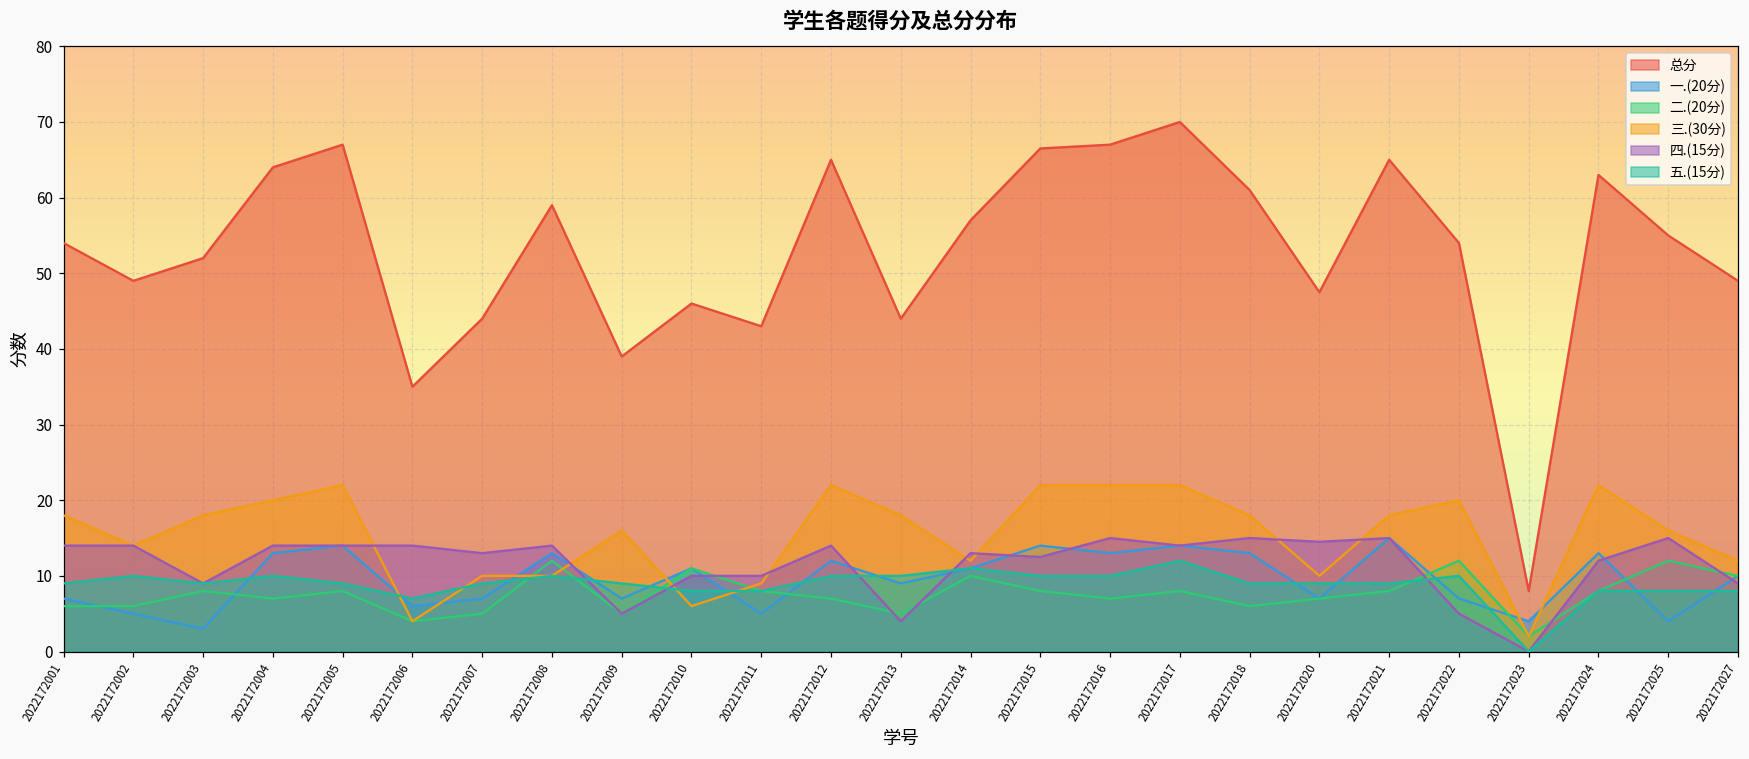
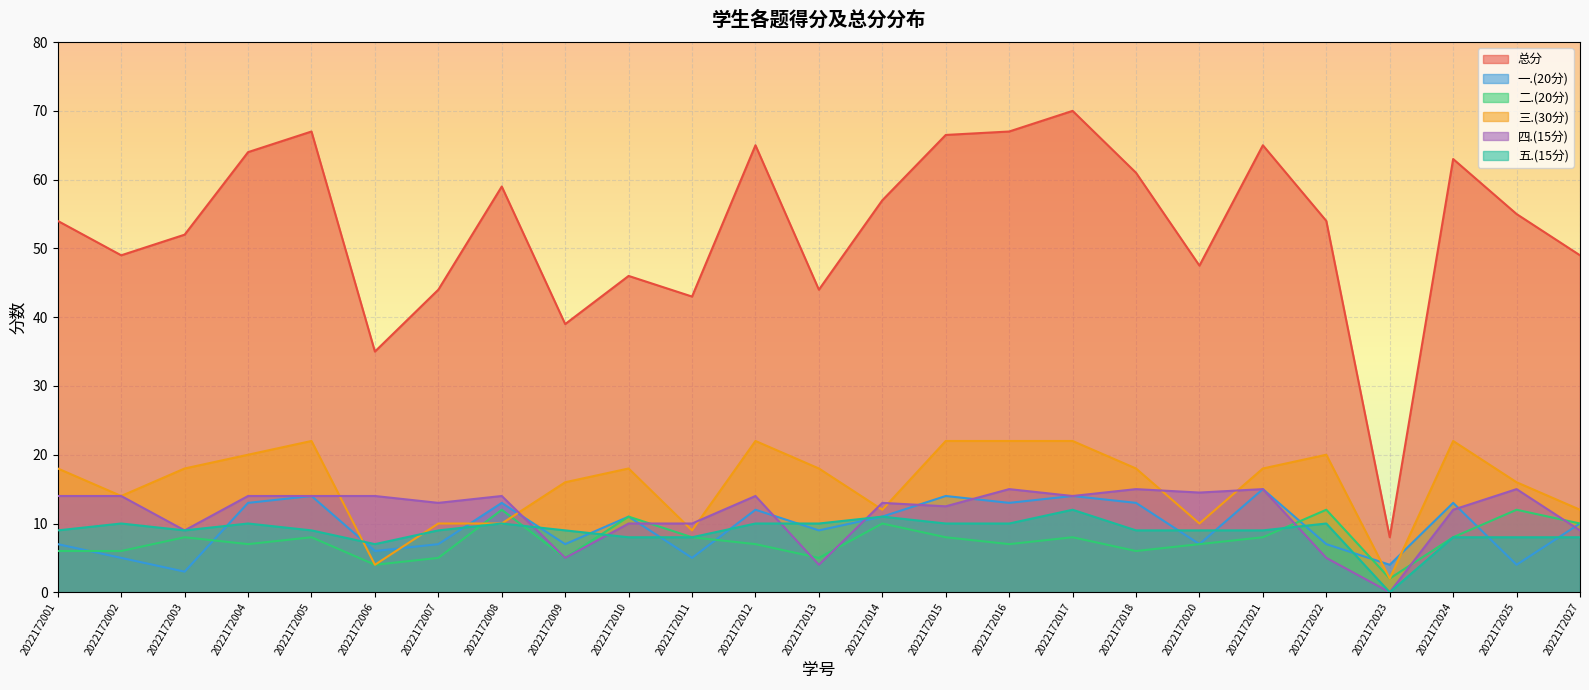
  {
    "总分": {
      "2022172001": 54,
      "2022172002": 49,
      "2022172003": 52,
      "2022172004": 64,
      "2022172005": 67,
      "2022172006": 35,
      "2022172007": 44,
      "2022172008": 59,
      "2022172009": 39,
      "2022172010": 46,
      "2022172011": 43,
      "2022172012": 65,
      "2022172013": 44,
      "2022172014": 57,
      "2022172015": 67,
      "2022172016": 67,
      "2022172017": 70,
      "2022172018": 61,
      "2022172020": 48,
      "2022172021": 65,
      "2022172022": 54,
      "2022172023": 8,
      "2022172024": 63,
      "2022172025": 55,
      "2022172027": 49
    },
    "一.(20分)": {
      "2022172001": 7,
      "2022172002": 5,
      "2022172003": 3,
      "2022172004": 13,
      "2022172006": 6,
      "2022172007": 7,
      "2022172008": 13,
      "2022172009": 7,
      "2022172011": 5,
      "2022172012": 12,
      "2022172013": 9,
      "2022172015": 14,
      "2022172016": 13,
      "2022172018": 13,
      "2022172022": 7,
      "2022172023": 4,
      "2022172024": 13,
      "2022172025": 4
    },
    "三.(30分)": {
      "2022172001": 18,
      "2022172003": 18,
      "2022172004": 20,
      "2022172005": 22,
      "2022172007": 10,
      "2022172009": 16,
-     "2022172010": 6,
+     "2022172010": 18,
      "2022172011": 9,
      "2022172012": 22,
      "2022172013": 18,
      "2022172014": 12,
      "2022172015": 22,
      "2022172016": 22,
      "2022172017": 22,
      "2022172018": 18,
      "2022172020": 10,
      "2022172021": 18,
      "2022172022": 20,
      "2022172024": 22,
      "2022172025": 16,
      "2022172027": 12
    },
    "四.(15分)": {
      "2022172001": 14,
      "2022172004": 14,
      "2022172006": 14,
      "2022172007": 13,
      "2022172008": 14,
      "2022172010": 10,
      "2022172011": 10,
      "2022172012": 14,
      "2022172013": 4,
      "2022172014": 13,
      "2022172015": 13,
      "2022172016": 15,
      "2022172018": 15,
      "2022172020": 15,
      "2022172022": 5,
      "2022172024": 12,
      "2022172025": 15,
      "2022172027": 9
    }
  }
